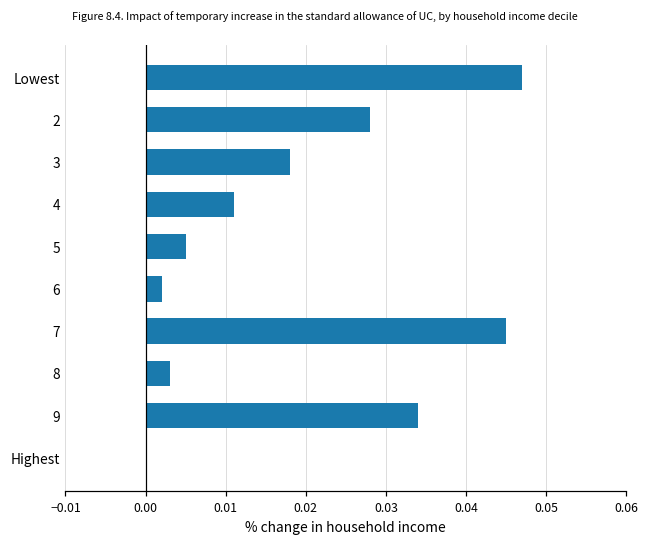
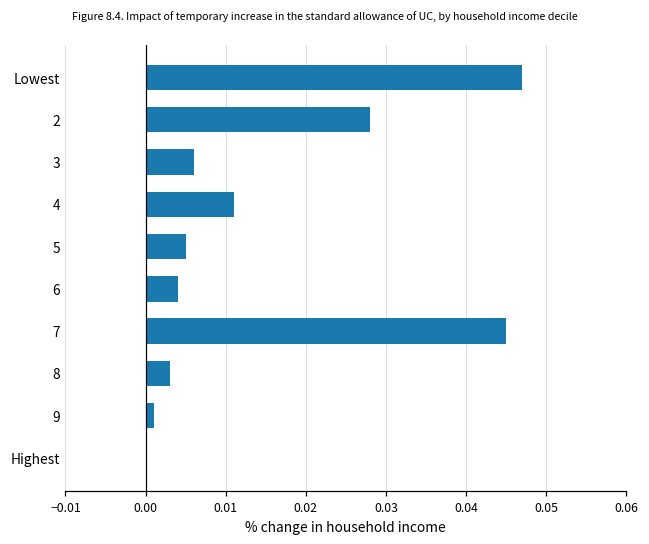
  {
    "Lowest": 0.047,
    "2": 0.028,
-   "3": 0.018,
+   "3": 0.006,
    "4": 0.011,
    "5": 0.005,
-   "6": 0.002,
+   "6": 0.004,
    "7": 0.045,
    "8": 0.003,
-   "9": 0.034,
+   "9": 0.001,
    "Highest": 0.000
  }
